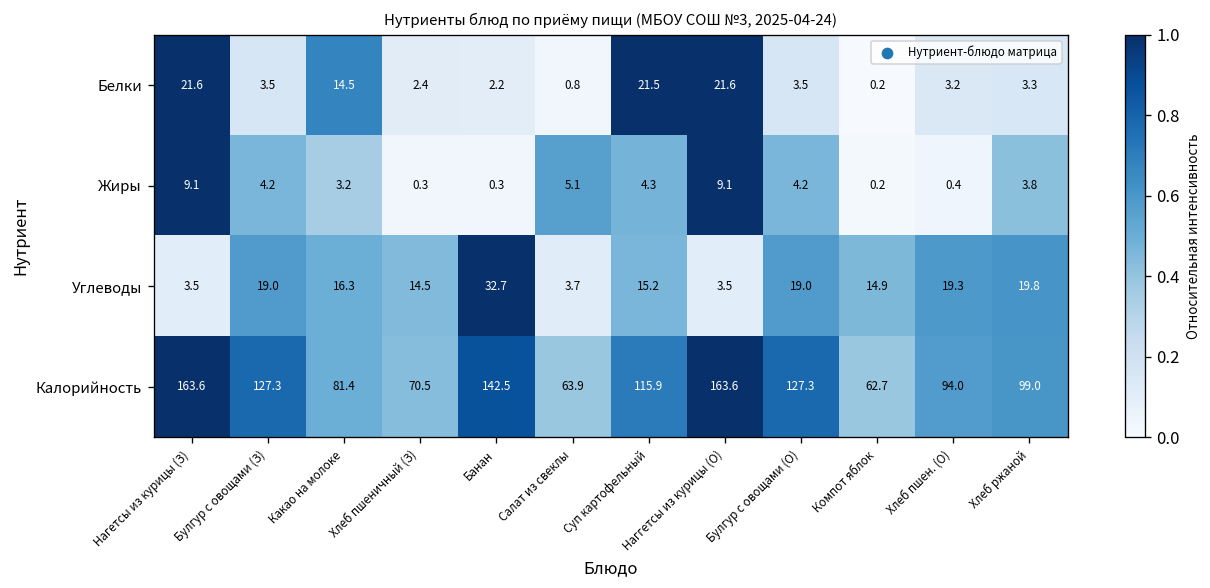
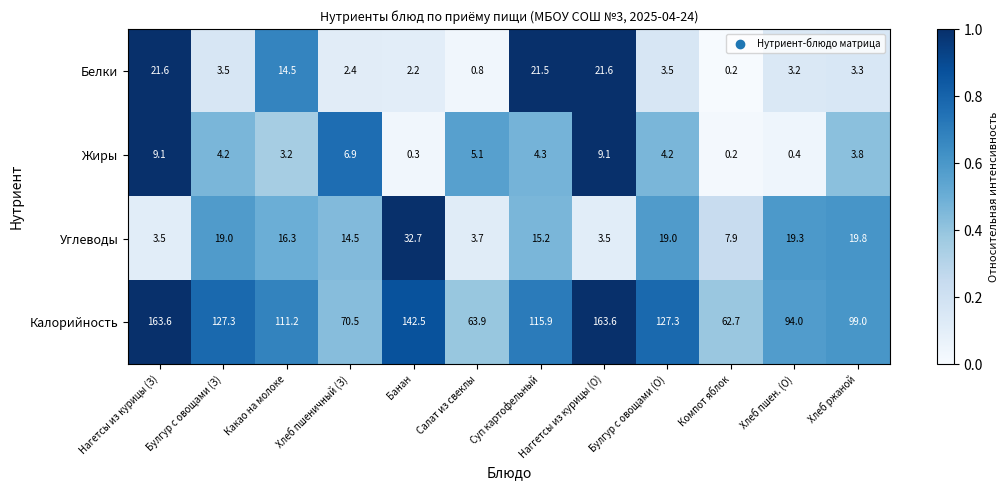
  {
    "Белки": {
      "Нагетсы из курицы (З)": 21.6,
      "Булгур с овощами (З)": 3.5,
      "Какао на молоке": 14.5,
      "Хлеб пшеничный (З)": 2.4,
      "Банан": 2.2,
      "Салат из свеклы": 0.8,
      "Суп картофельный": 21.5,
      "Наггетсы из курицы (О)": 21.6,
      "Булгур с овощами (О)": 3.5,
      "Компот яблок": 0.2,
      "Хлеб пшен. (О)": 3.2,
      "Хлеб ржаной": 3.3
    },
    "Жиры": {
      "Нагетсы из курицы (З)": 9.1,
      "Булгур с овощами (З)": 4.2,
      "Какао на молоке": 3.2,
-     "Хлеб пшеничный (З)": 0.3,
+     "Хлеб пшеничный (З)": 6.9,
      "Банан": 0.3,
      "Салат из свеклы": 5.1,
      "Суп картофельный": 4.3,
      "Наггетсы из курицы (О)": 9.1,
      "Булгур с овощами (О)": 4.2,
      "Компот яблок": 0.2,
      "Хлеб пшен. (О)": 0.4,
      "Хлеб ржаной": 3.8
    },
    "Углеводы": {
      "Нагетсы из курицы (З)": 3.5,
      "Булгур с овощами (З)": 19.0,
      "Какао на молоке": 16.3,
      "Хлеб пшеничный (З)": 14.5,
      "Банан": 32.7,
      "Салат из свеклы": 3.7,
      "Суп картофельный": 15.2,
      "Наггетсы из курицы (О)": 3.5,
      "Булгур с овощами (О)": 19.0,
-     "Компот яблок": 14.9,
+     "Компот яблок": 7.9,
      "Хлеб пшен. (О)": 19.3,
      "Хлеб ржаной": 19.8
    },
    "Калорийность": {
      "Нагетсы из курицы (З)": 163.6,
      "Булгур с овощами (З)": 127.3,
-     "Какао на молоке": 81.4,
+     "Какао на молоке": 111.2,
      "Хлеб пшеничный (З)": 70.5,
      "Банан": 142.5,
      "Салат из свеклы": 63.9,
      "Суп картофельный": 115.9,
      "Наггетсы из курицы (О)": 163.6,
      "Булгур с овощами (О)": 127.3,
      "Компот яблок": 62.7,
      "Хлеб пшен. (О)": 94.0,
      "Хлеб ржаной": 99.0
    }
  }
